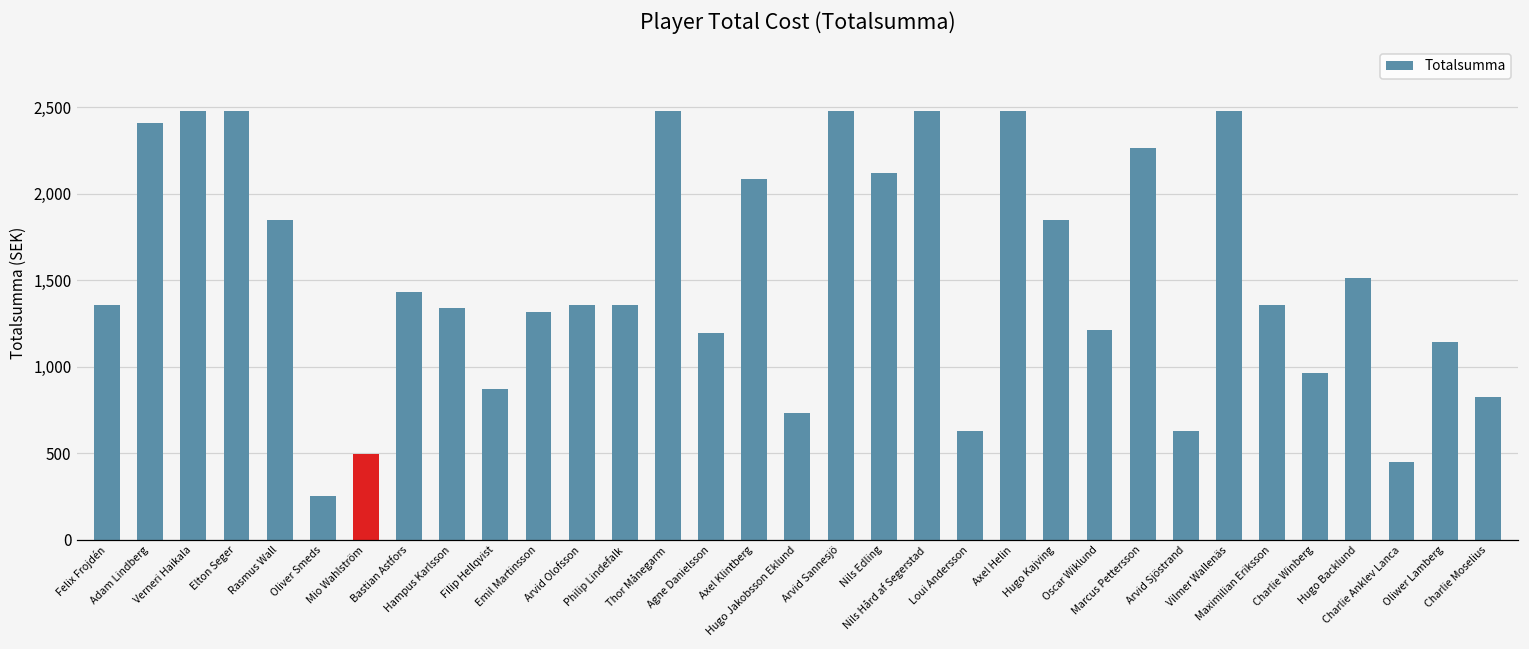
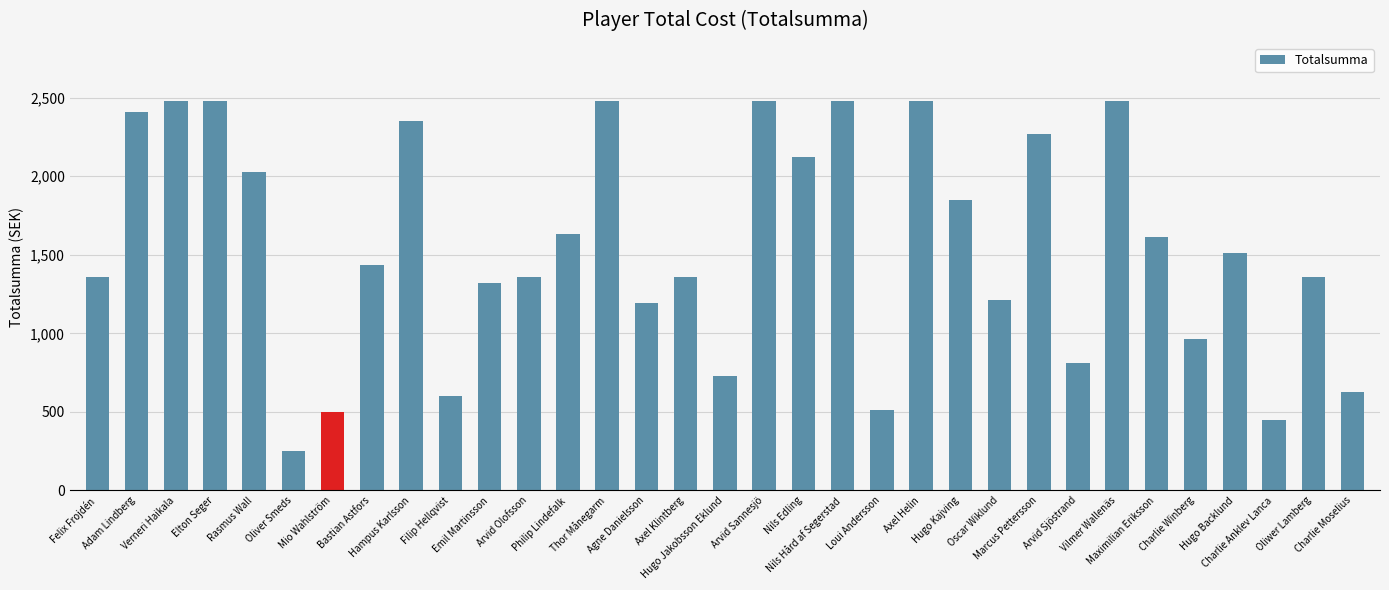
  {
    "Felix Frojdén": "1,360",
    "Adam Lindberg": "2,410",
    "Verneri Haikala": "2,480",
    "Elton Seger": "2,480",
-   "Rasmus Wall": "1,850",
+   "Rasmus Wall": "2,030",
    "Oliver Smeds": "250",
    "Mio Wahlström": "500",
    "Bastian Astfors": "1,430",
-   "Hampus Karlsson": "1,340",
-   "Filip Hellqvist": "870",
+   "Hampus Karlsson": "2,350",
+   "Filip Hellqvist": "600",
    "Emil Martinsson": "1,320",
    "Arvid Olofsson": "1,360",
-   "Philip Lindefalk": "1,360",
+   "Philip Lindefalk": "1,630",
    "Thor Månegarm": "2,480",
    "Agne Danielsson": "1,200",
-   "Axel Klintberg": "2,090",
+   "Axel Klintberg": "1,360",
    "Hugo Jakobsson Eklund": "730",
    "Arvid Sannesjö": "2,480",
    "Nils Edling": "2,120",
    "Nils Hård af Segerstad": "2,480",
-   "Loui Andersson": "630",
+   "Loui Andersson": "510",
    "Axel Helin": "2,480",
    "Hugo Kajving": "1,850",
    "Oscar Wiklund": "1,210",
    "Marcus Pettersson": "2,270",
-   "Arvid Sjöstrand": "630",
+   "Arvid Sjöstrand": "810",
    "Vilmer Wallenäs": "2,480",
-   "Maximilian Eriksson": "1,360",
+   "Maximilian Eriksson": "1,610",
    "Charlie Winberg": "960",
    "Hugo Backlund": "1,510",
    "Charlie Anklev Lanca": "450",
-   "Oliwer Lamberg": "1,140",
-   "Charlie Moselius": "820"
+   "Oliwer Lamberg": "1,360",
+   "Charlie Moselius": "630"
  }
